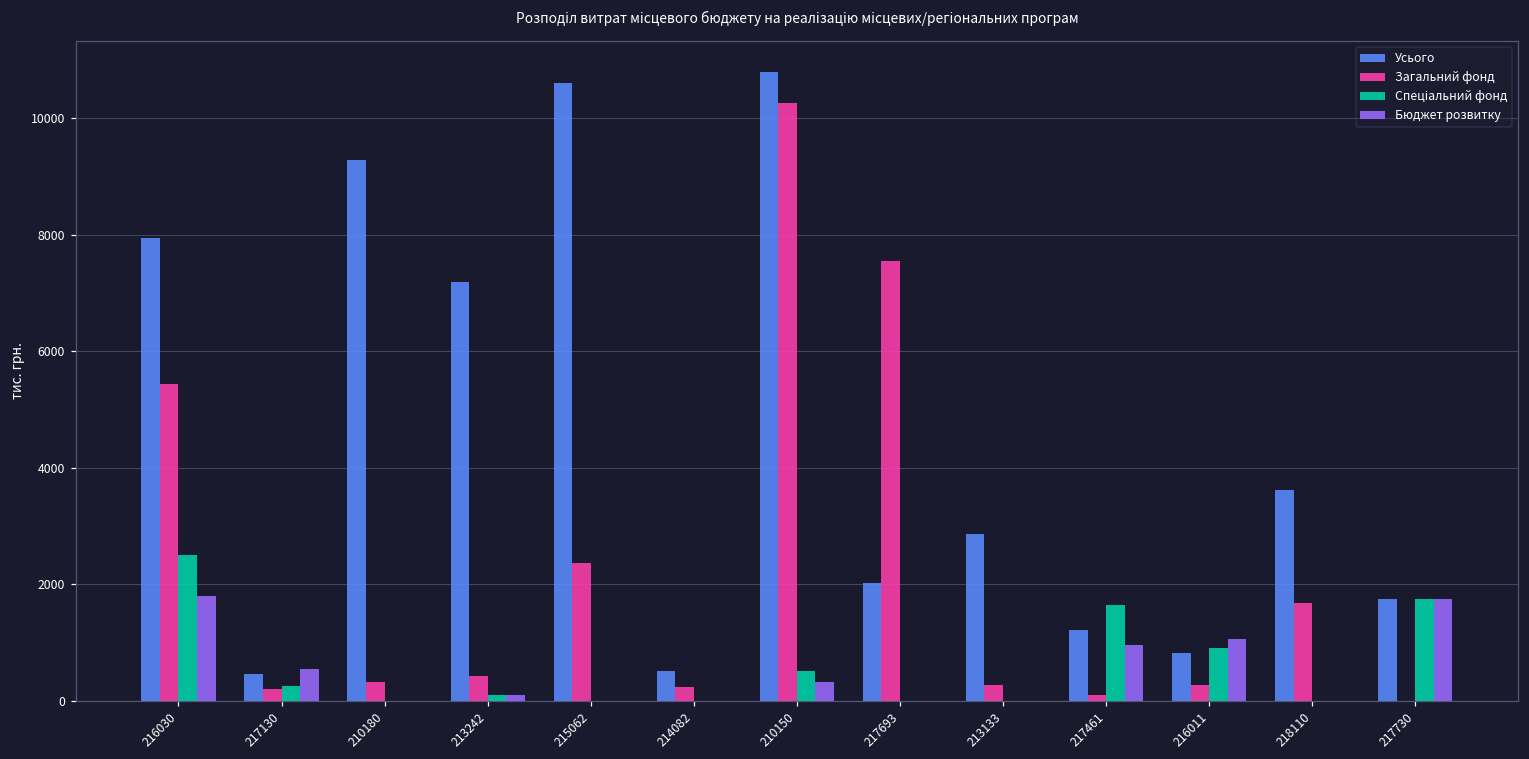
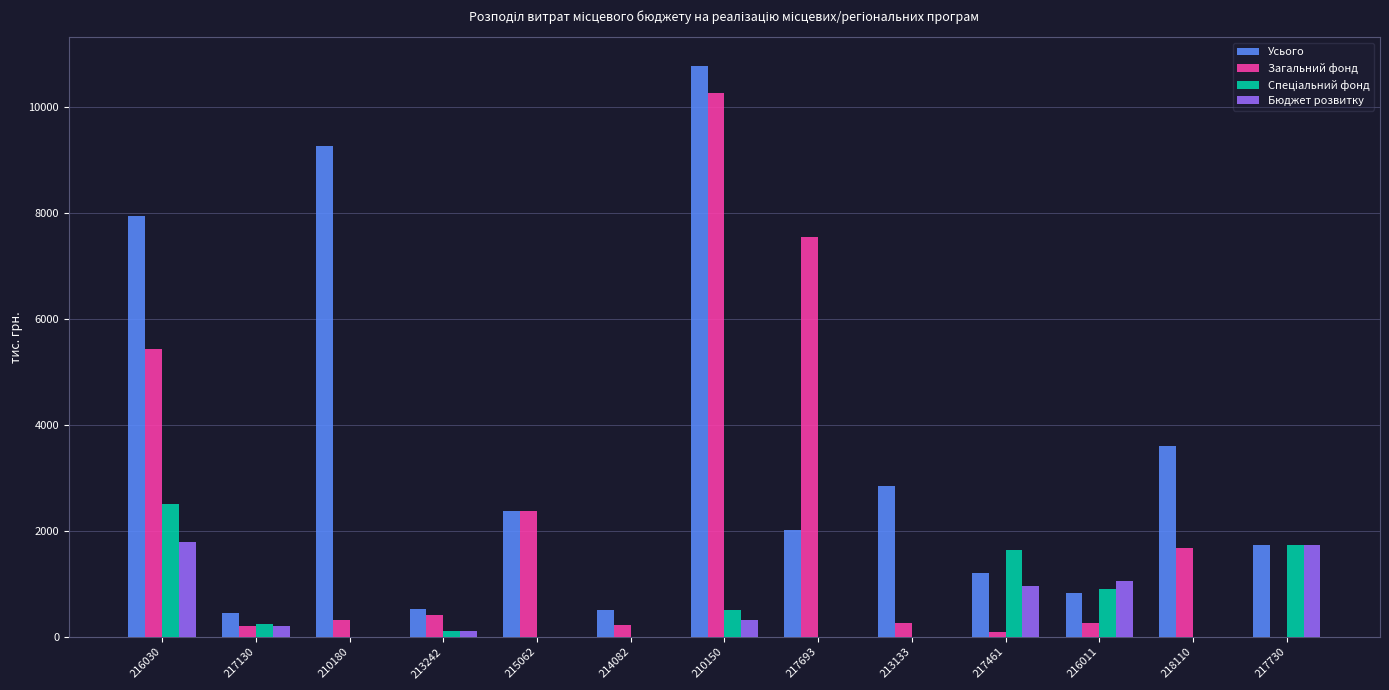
  {
    "Усього": {
      "216030": 7900,
      "217130": 400,
      "210180": 9300,
-     "213242": 7200,
-     "215062": 10600,
+     "213242": 500,
+     "215062": 2400,
      "214082": 500,
      "210150": 10800,
      "217693": 2000,
      "213133": 2900,
      "217461": 1200,
      "216011": 800,
      "218110": 3600,
      "217730": 1700
    },
    "Загальний фонд": {
      "216030": 5400,
      "217130": 200,
      "210180": 300,
      "213242": 400,
      "215062": 2400,
      "214082": 200,
      "210150": 10300,
      "217693": 7600,
      "213133": 300,
      "217461": 100,
      "216011": 300,
      "218110": 1700,
      "217730": 0
    },
    "Спеціальний фонд": {
      "216030": 2500,
      "217130": 200,
      "210180": 0,
      "213242": 100,
      "215062": 0,
      "214082": 0,
      "210150": 500,
      "217693": 0,
      "213133": 0,
      "217461": 1600,
      "216011": 900,
      "218110": 0,
      "217730": 1700
    },
    "Бюджет розвитку": {
      "216030": 1800,
-     "217130": 500,
+     "217130": 200,
      "210180": 0,
      "213242": 100,
      "215062": 0,
      "214082": 0,
      "210150": 300,
      "217693": 0,
      "213133": 0,
      "217461": 1000,
      "216011": 1100,
      "218110": 0,
      "217730": 1700
    }
  }
